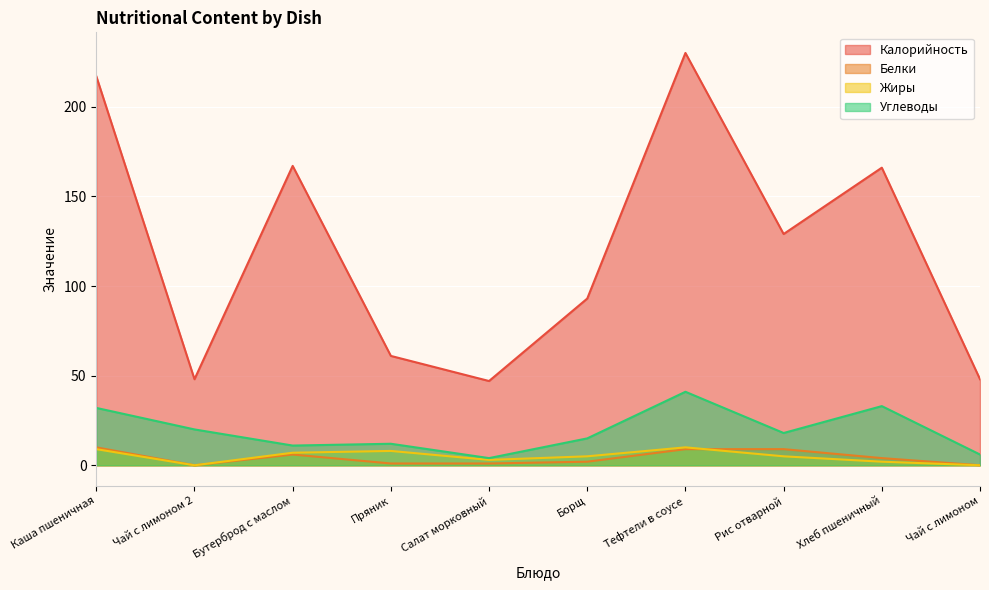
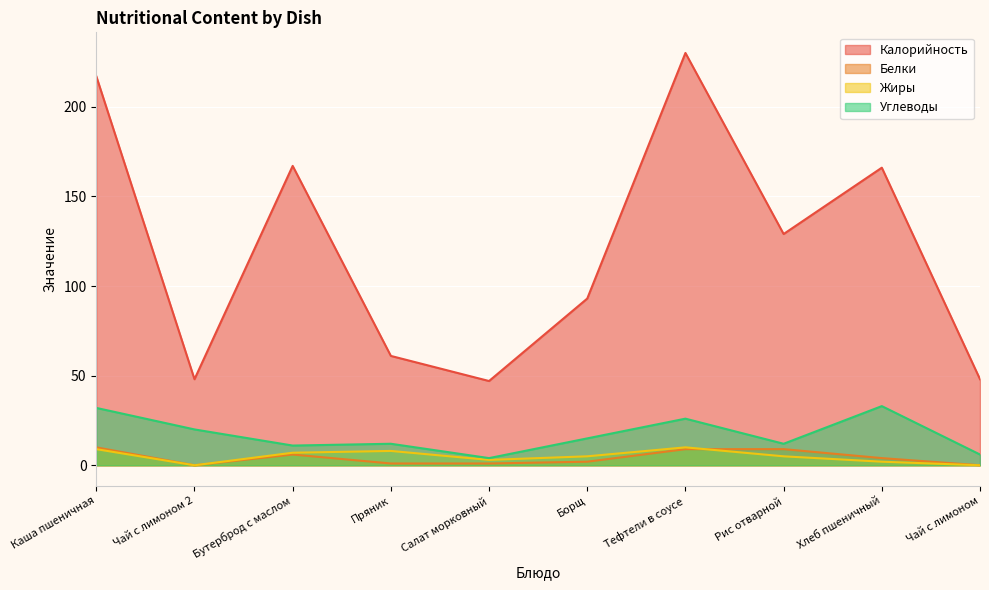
  {
    "Жиры": {
      "Пряник": 8,
      "Борщ": 5,
      "Рис отварной": 5,
      "Хлеб пшеничный": 2
    },
    "Углеводы": {
      "Каша пшеничная": 32,
      "Чай с лимоном 2": 20,
      "Бутерброд с маслом": 11,
      "Пряник": 12,
      "Борщ": 15,
-     "Тефтели в соусе": 41,
-     "Рис отварной": 18,
+     "Тефтели в соусе": 26,
+     "Рис отварной": 12,
      "Хлеб пшеничный": 33,
      "Чай с лимоном": 6
    }
  }
